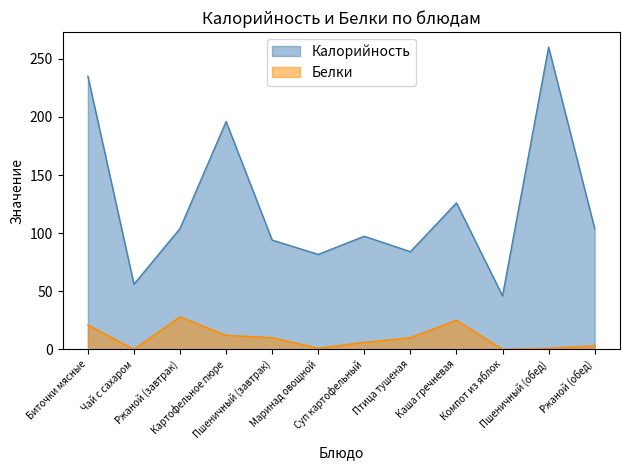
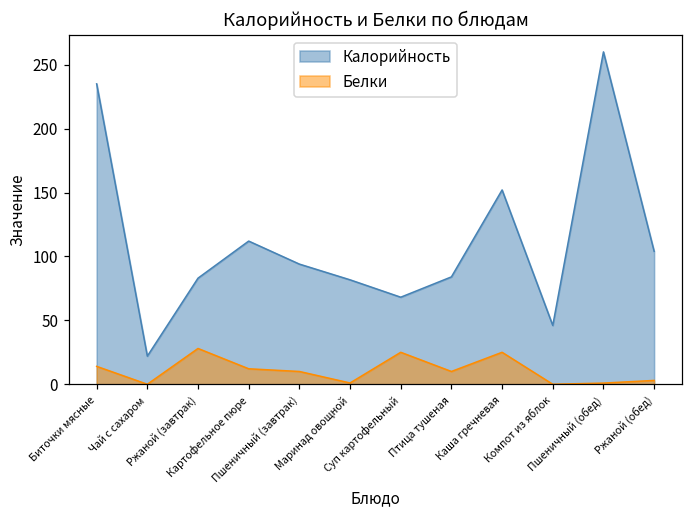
  {
    "Калорийность": {
      "Биточки мясные": 235,
-     "Чай с сахаром": 56,
-     "Ржаной (завтрак)": 104,
-     "Картофельное пюре": 196,
+     "Чай с сахаром": 22,
+     "Ржаной (завтрак)": 83,
+     "Картофельное пюре": 112,
      "Пшеничный (завтрак)": 94,
      "Маринад овощной": 82,
-     "Суп картофельный": 97,
+     "Суп картофельный": 68,
      "Птица тушеная": 84,
-     "Каша гречневая": 126,
+     "Каша гречневая": 152,
      "Компот из яблок": 46,
      "Пшеничный (обед)": 260,
      "Ржаной (обед)": 104
    },
    "Белки": {
-     "Биточки мясные": 21,
+     "Биточки мясные": 14,
      "Чай с сахаром": 0,
      "Ржаной (завтрак)": 28,
      "Картофельное пюре": 12,
      "Пшеничный (завтрак)": 10,
      "Маринад овощной": 1,
-     "Суп картофельный": 6,
+     "Суп картофельный": 25,
      "Птица тушеная": 10,
      "Каша гречневая": 25,
      "Компот из яблок": 0,
      "Пшеничный (обед)": 1,
      "Ржаной (обед)": 3
    }
  }
